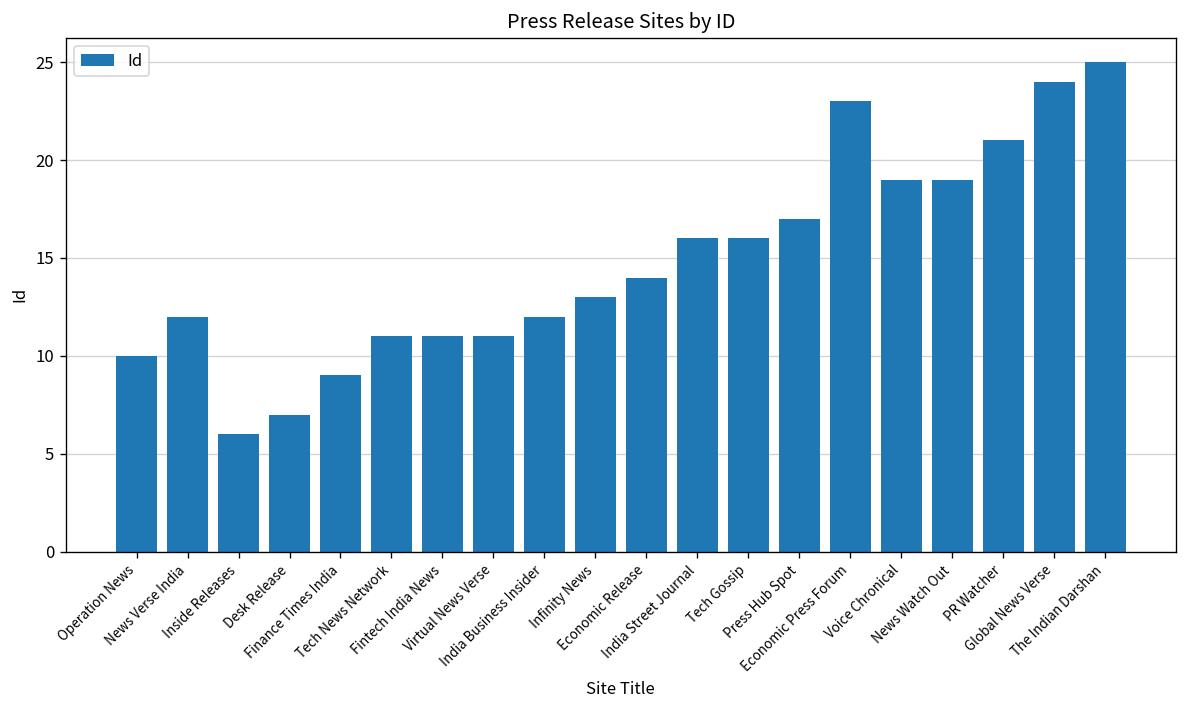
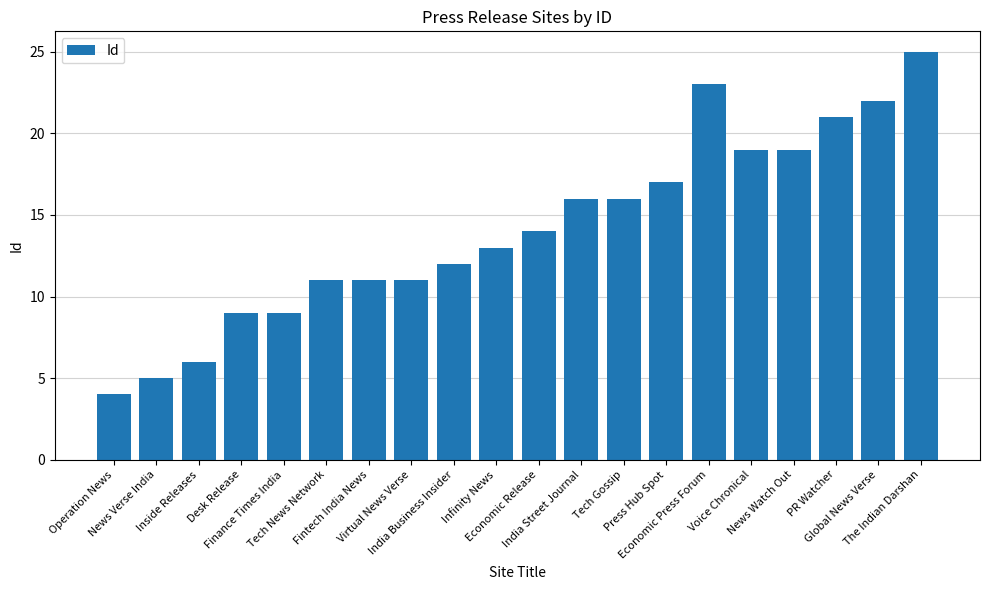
  {
-   "Operation News": 10,
-   "News Verse India": 12,
+   "Operation News": 4,
+   "News Verse India": 5,
    "Inside Releases": 6,
-   "Desk Release": 7,
+   "Desk Release": 9,
    "Finance Times India": 9,
    "Tech News Network": 11,
    "Fintech India News": 11,
    "Virtual News Verse": 11,
    "India Business Insider": 12,
    "Infinity News": 13,
    "Economic Release": 14,
    "India Street Journal": 16,
    "Tech Gossip": 16,
    "Press Hub Spot": 17,
    "Economic Press Forum": 23,
    "Voice Chronical": 19,
    "News Watch Out": 19,
    "PR Watcher": 21,
-   "Global News Verse": 24,
+   "Global News Verse": 22,
    "The Indian Darshan": 25
  }
